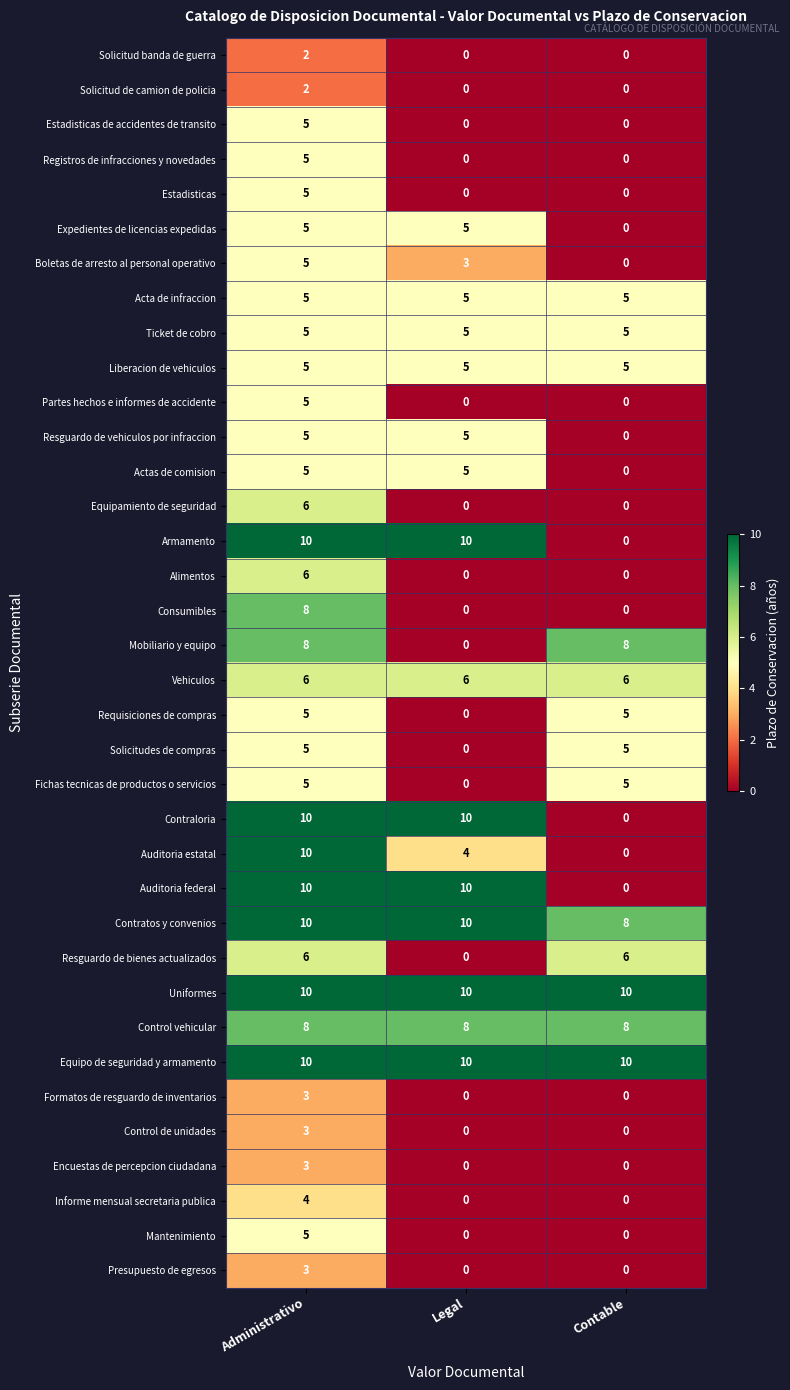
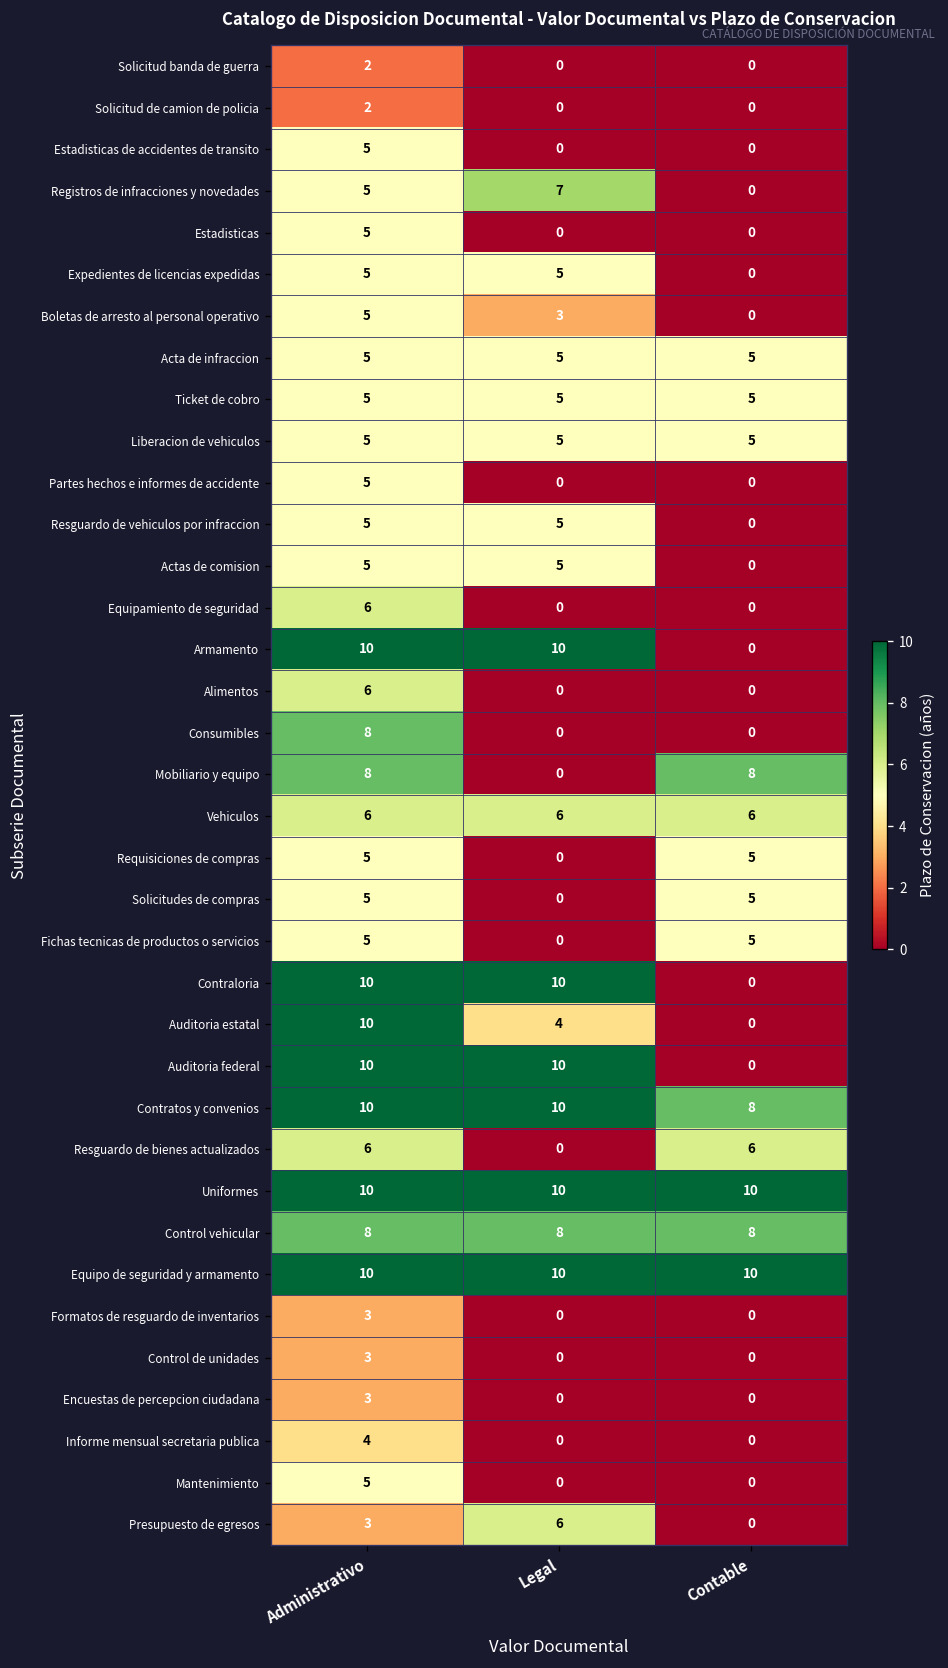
  {
    "Solicitud banda de guerra": {
      "Administrativo": 2,
      "Legal": 0,
      "Contable": 0
    },
    "Solicitud de camion de policia": {
      "Administrativo": 2,
      "Legal": 0,
      "Contable": 0
    },
    "Estadisticas de accidentes de transito": {
      "Administrativo": 5,
      "Legal": 0,
      "Contable": 0
    },
    "Registros de infracciones y novedades": {
      "Administrativo": 5,
-     "Legal": 0,
+     "Legal": 7,
      "Contable": 0
    },
    "Estadisticas": {
      "Administrativo": 5,
      "Legal": 0,
      "Contable": 0
    },
    "Expedientes de licencias expedidas": {
      "Administrativo": 5,
      "Legal": 5,
      "Contable": 0
    },
    "Boletas de arresto al personal operativo": {
      "Administrativo": 5,
      "Legal": 3,
      "Contable": 0
    },
    "Acta de infraccion": {
      "Administrativo": 5,
      "Legal": 5,
      "Contable": 5
    },
    "Ticket de cobro": {
      "Administrativo": 5,
      "Legal": 5,
      "Contable": 5
    },
    "Liberacion de vehiculos": {
      "Administrativo": 5,
      "Legal": 5,
      "Contable": 5
    },
    "Partes hechos e informes de accidente": {
      "Administrativo": 5,
      "Legal": 0,
      "Contable": 0
    },
    "Resguardo de vehiculos por infraccion": {
      "Administrativo": 5,
      "Legal": 5,
      "Contable": 0
    },
    "Actas de comision": {
      "Administrativo": 5,
      "Legal": 5,
      "Contable": 0
    },
    "Equipamiento de seguridad": {
      "Administrativo": 6,
      "Legal": 0,
      "Contable": 0
    },
    "Armamento": {
      "Administrativo": 10,
      "Legal": 10,
      "Contable": 0
    },
    "Alimentos": {
      "Administrativo": 6,
      "Legal": 0,
      "Contable": 0
    },
    "Consumibles": {
      "Administrativo": 8,
      "Legal": 0,
      "Contable": 0
    },
    "Mobiliario y equipo": {
      "Administrativo": 8,
      "Legal": 0,
      "Contable": 8
    },
    "Vehiculos": {
      "Administrativo": 6,
      "Legal": 6,
      "Contable": 6
    },
    "Requisiciones de compras": {
      "Administrativo": 5,
      "Legal": 0,
      "Contable": 5
    },
    "Solicitudes de compras": {
      "Administrativo": 5,
      "Legal": 0,
      "Contable": 5
    },
    "Fichas tecnicas de productos o servicios": {
      "Administrativo": 5,
      "Legal": 0,
      "Contable": 5
    },
    "Contraloria": {
      "Administrativo": 10,
      "Legal": 10,
      "Contable": 0
    },
    "Auditoria estatal": {
      "Administrativo": 10,
      "Legal": 4,
      "Contable": 0
    },
    "Auditoria federal": {
      "Administrativo": 10,
      "Legal": 10,
      "Contable": 0
    },
    "Contratos y convenios": {
      "Administrativo": 10,
      "Legal": 10,
      "Contable": 8
    },
    "Resguardo de bienes actualizados": {
      "Administrativo": 6,
      "Legal": 0,
      "Contable": 6
    },
    "Uniformes": {
      "Administrativo": 10,
      "Legal": 10,
      "Contable": 10
    },
    "Control vehicular": {
      "Administrativo": 8,
      "Legal": 8,
      "Contable": 8
    },
    "Equipo de seguridad y armamento": {
      "Administrativo": 10,
      "Legal": 10,
      "Contable": 10
    },
    "Formatos de resguardo de inventarios": {
      "Administrativo": 3,
      "Legal": 0,
      "Contable": 0
    },
    "Control de unidades": {
      "Administrativo": 3,
      "Legal": 0,
      "Contable": 0
    },
    "Encuestas de percepcion ciudadana": {
      "Administrativo": 3,
      "Legal": 0,
      "Contable": 0
    },
    "Informe mensual secretaria publica": {
      "Administrativo": 4,
      "Legal": 0,
      "Contable": 0
    },
    "Mantenimiento": {
      "Administrativo": 5,
      "Legal": 0,
      "Contable": 0
    },
    "Presupuesto de egresos": {
      "Administrativo": 3,
-     "Legal": 0,
+     "Legal": 6,
      "Contable": 0
    }
  }
